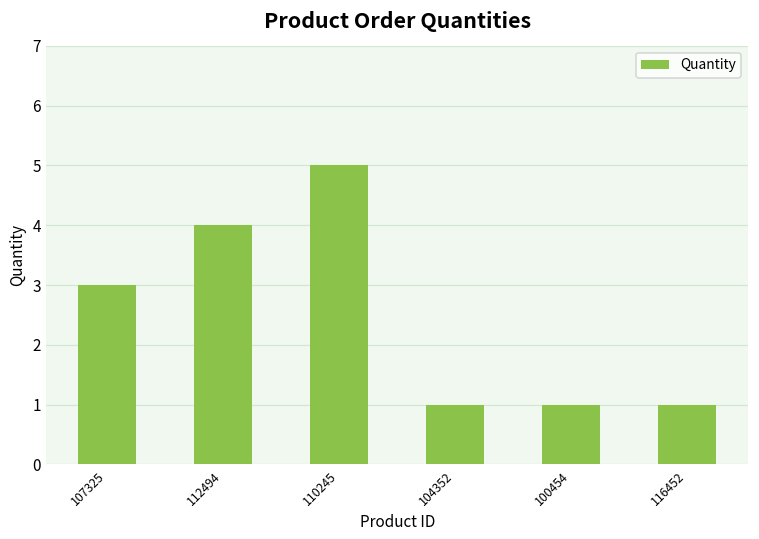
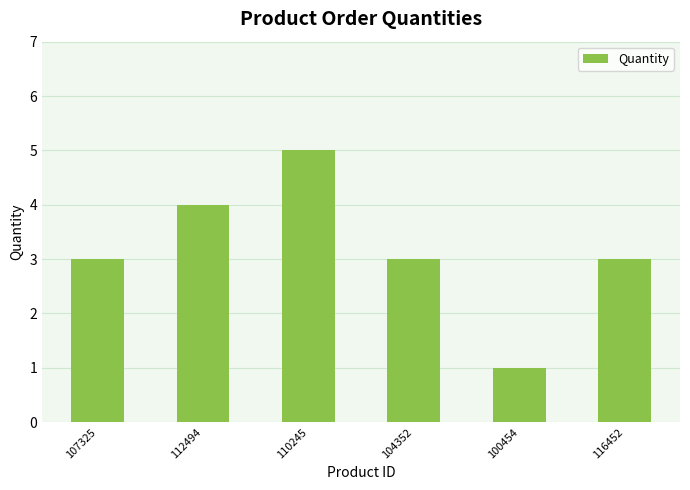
  {
    "107325": 3,
    "112494": 4,
    "110245": 5,
-   "104352": 1,
+   "104352": 3,
    "100454": 1,
-   "116452": 1
+   "116452": 3
  }
